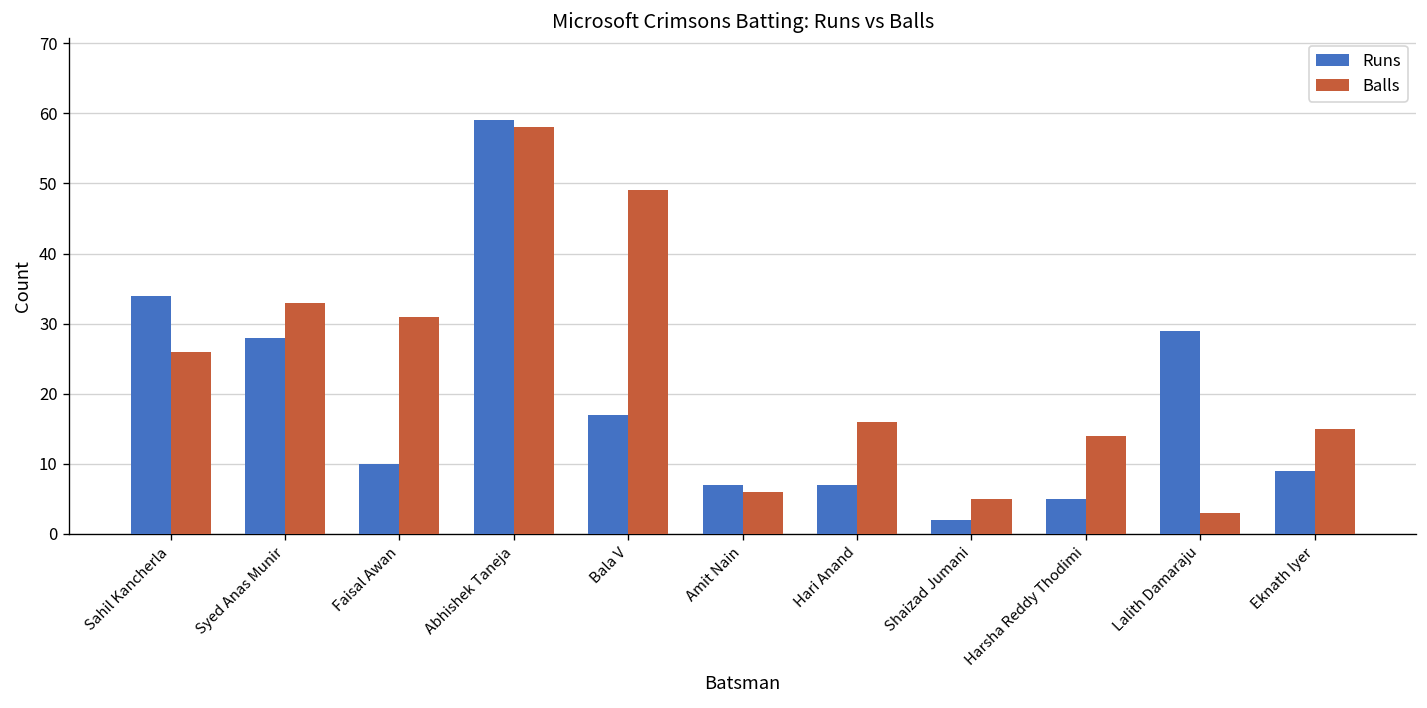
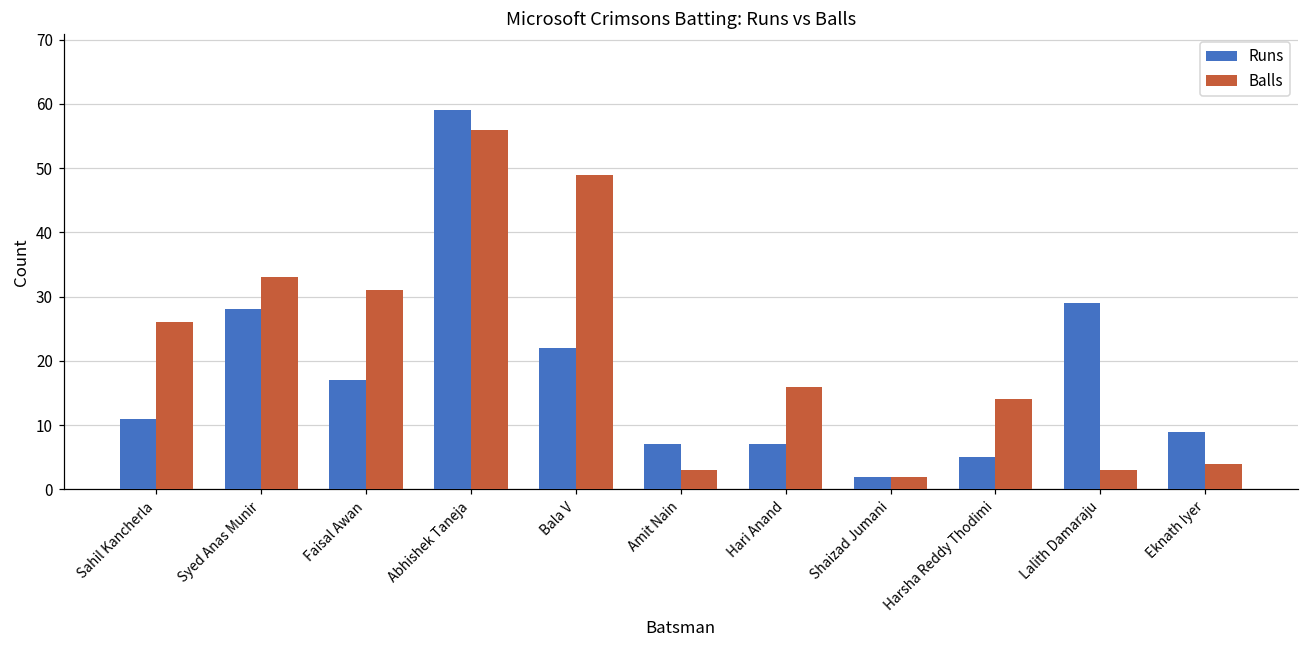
  {
    "Runs": {
-     "Sahil Kancherla": 34,
+     "Sahil Kancherla": 11,
      "Syed Anas Munir": 28,
-     "Faisal Awan": 10,
+     "Faisal Awan": 17,
      "Abhishek Taneja": 59,
-     "Bala V": 17,
+     "Bala V": 22,
      "Amit Nain": 7,
      "Hari Anand": 7,
      "Shaizad Jumani": 2,
      "Harsha Reddy Thodimi": 5,
      "Lalith Damaraju": 29,
      "Eknath Iyer": 9
    },
    "Balls": {
      "Sahil Kancherla": 26,
      "Syed Anas Munir": 33,
      "Faisal Awan": 31,
-     "Abhishek Taneja": 58,
+     "Abhishek Taneja": 56,
      "Bala V": 49,
-     "Amit Nain": 6,
+     "Amit Nain": 3,
      "Hari Anand": 16,
-     "Shaizad Jumani": 5,
+     "Shaizad Jumani": 2,
      "Harsha Reddy Thodimi": 14,
      "Lalith Damaraju": 3,
-     "Eknath Iyer": 15
+     "Eknath Iyer": 4
    }
  }
